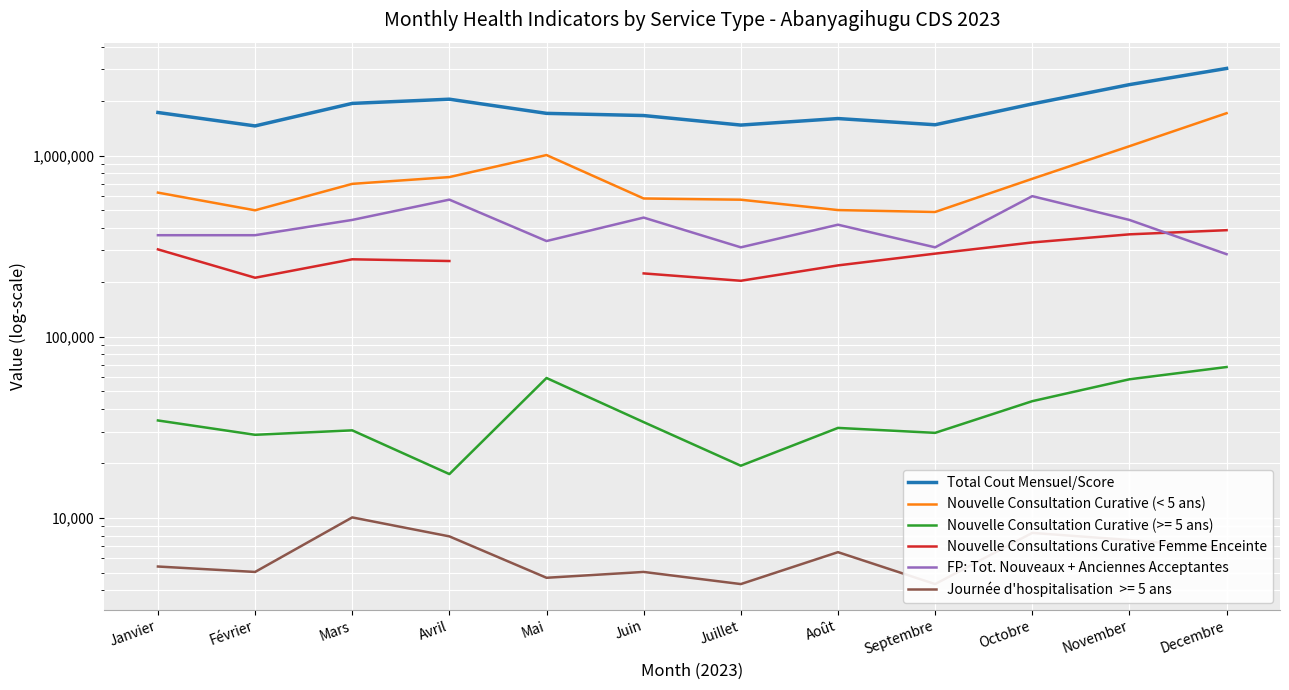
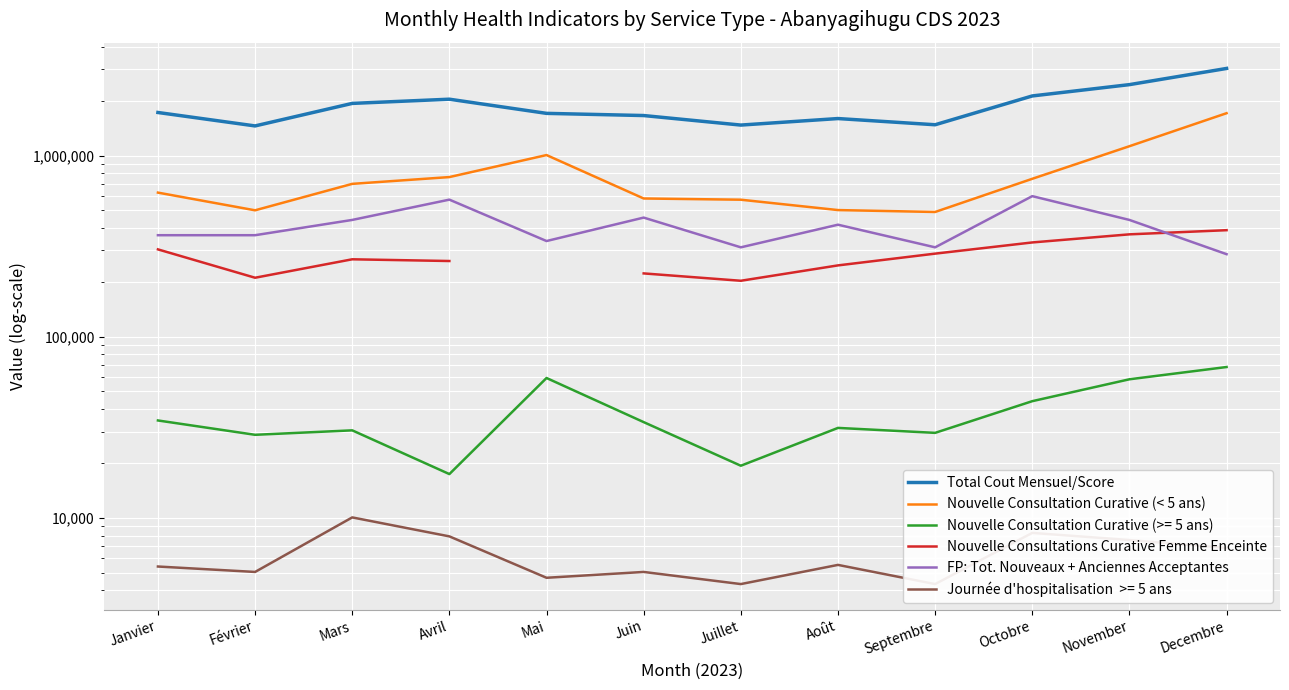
  {
    "Total Cout Mensuel/Score": {
      "Janvier": "1,700,000",
      "Février": "1,500,000",
      "Mars": "1,900,000",
      "Avril": "2,100,000",
      "Mai": "1,700,000",
      "Juin": "1,700,000",
      "Juillet": "1,500,000",
      "Août": "1,600,000",
      "Septembre": "1,500,000",
-     "Octobre": "1,900,000",
+     "Octobre": "2,100,000",
      "November": "2,500,000",
      "Decembre": "3,000,000"
    },
    "Nouvelle Consultation Curative (< 5 ans)": {
      "Janvier": "630,000",
      "Février": "500,000",
      "Mars": "700,000",
      "Avril": "760,000",
      "Mai": "1,000,000",
      "Juin": "580,000",
      "Juillet": "570,000",
      "Août": "500,000",
      "Septembre": "490,000",
      "Octobre": "750,000",
      "November": "1,100,000",
      "Decembre": "1,700,000"
    },
    "Nouvelle Consultation Curative (>= 5 ans)": {
      "Janvier": "35,000",
      "Février": "29,000",
      "Mars": "30,000",
      "Avril": "17,000",
      "Mai": "59,000",
      "Juin": "34,000",
      "Juillet": "19,000",
      "Août": "31,000",
      "Septembre": "30,000",
      "Octobre": "44,000",
      "November": "58,000",
      "Decembre": "68,000"
    },
    "Nouvelle Consultations Curative Femme Enceinte": {
      "Janvier": "300,000",
      "Février": "210,000",
      "Mars": "270,000",
      "Avril": "260,000",
      "Juin": "220,000",
      "Juillet": "200,000",
      "Août": "250,000",
      "Septembre": "290,000",
      "Octobre": "330,000",
      "November": "370,000",
      "Decembre": "390,000"
    },
    "FP: Tot. Nouveaux + Anciennes Acceptantes": {
      "Janvier": "360,000",
      "Février": "360,000",
      "Mars": "440,000",
      "Avril": "570,000",
      "Mai": "340,000",
      "Juin": "460,000",
      "Juillet": "310,000",
      "Août": "420,000",
      "Septembre": "310,000",
      "Octobre": "600,000",
      "November": "440,000",
      "Decembre": "290,000"
    },
    "Journée d'hospitalisation >= 5 ans": {
      "Janvier": "5,400",
      "Février": "5,000",
      "Mars": "10,000",
      "Avril": "8,000",
      "Mai": "4,700",
      "Juin": "5,000",
      "Juillet": "4,300",
-     "Août": "6,500"
+     "Août": "5,500"
    }
  }
